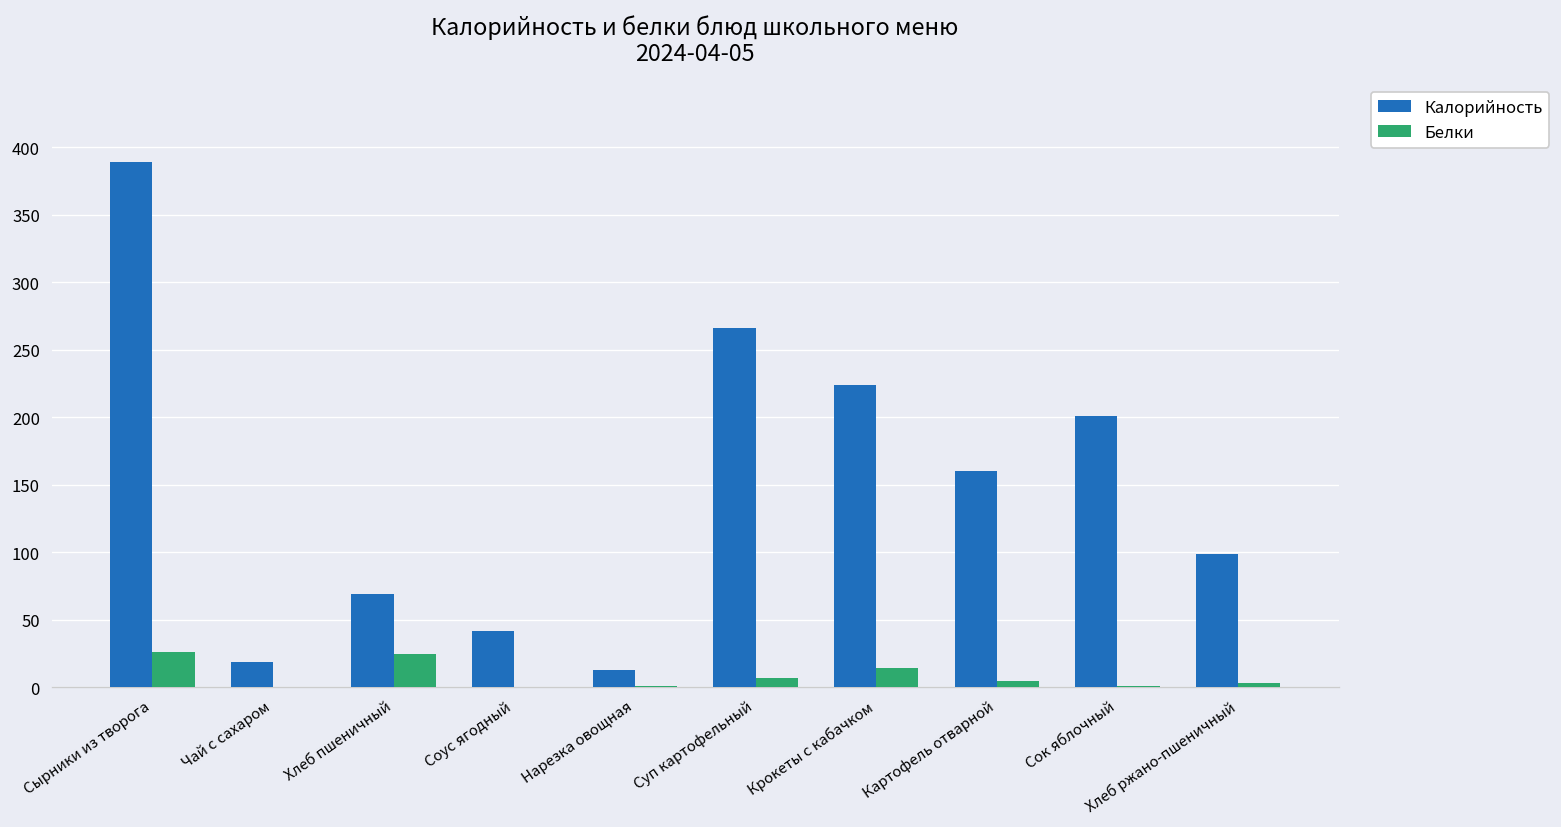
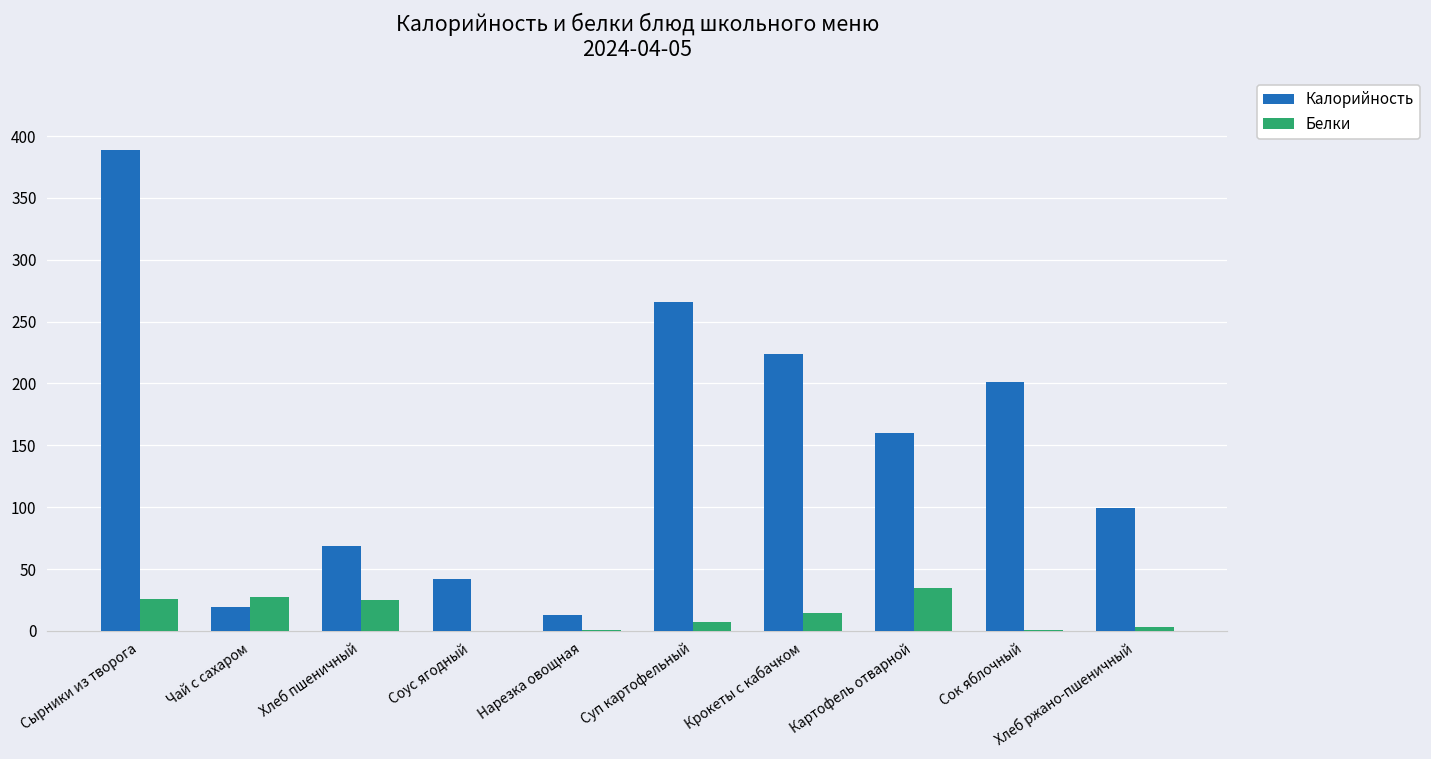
  {
    "Калорийность": {
      "Сырники из творога": 389,
      "Чай с сахаром": 19,
      "Хлеб пшеничный": 69,
      "Соус ягодный": 42,
      "Нарезка овощная": 13,
      "Суп картофельный": 266,
      "Крокеты с кабачком": 224,
      "Картофель отварной": 160,
      "Сок яблочный": 201,
      "Хлеб ржано-пшеничный": 99
    },
    "Белки": {
      "Сырники из творога": 26,
-     "Чай с сахаром": 0,
+     "Чай с сахаром": 27,
      "Хлеб пшеничный": 25,
      "Суп картофельный": 7,
      "Крокеты с кабачком": 14,
-     "Картофель отварной": 4,
+     "Картофель отварной": 34,
      "Хлеб ржано-пшеничный": 3
    }
  }
